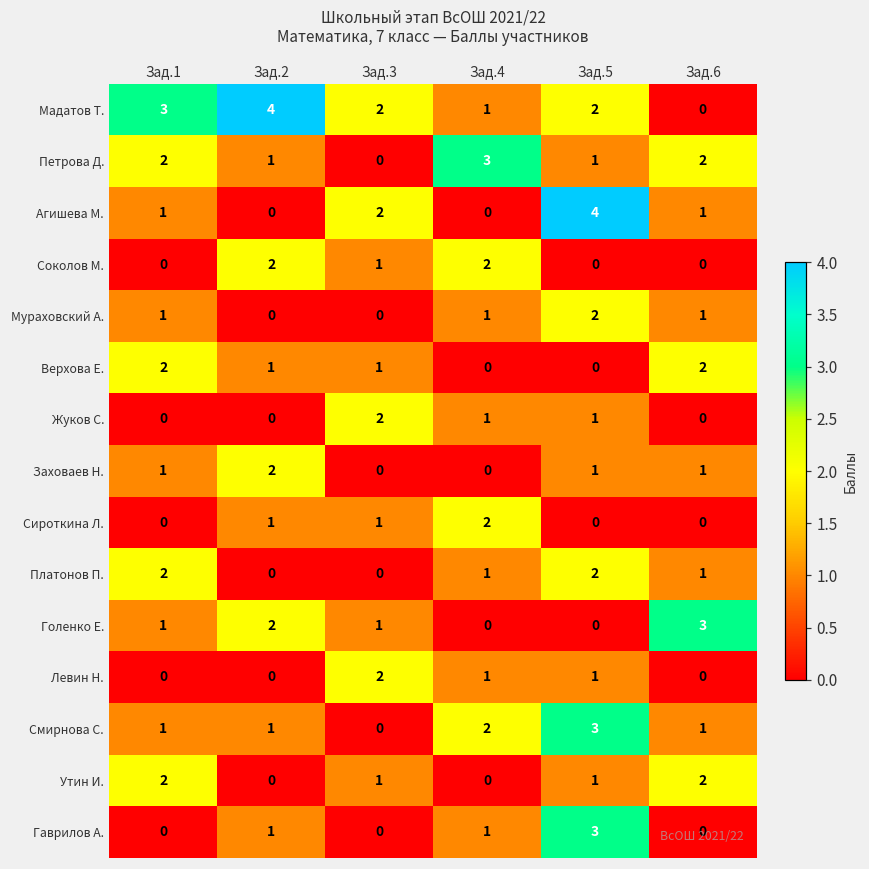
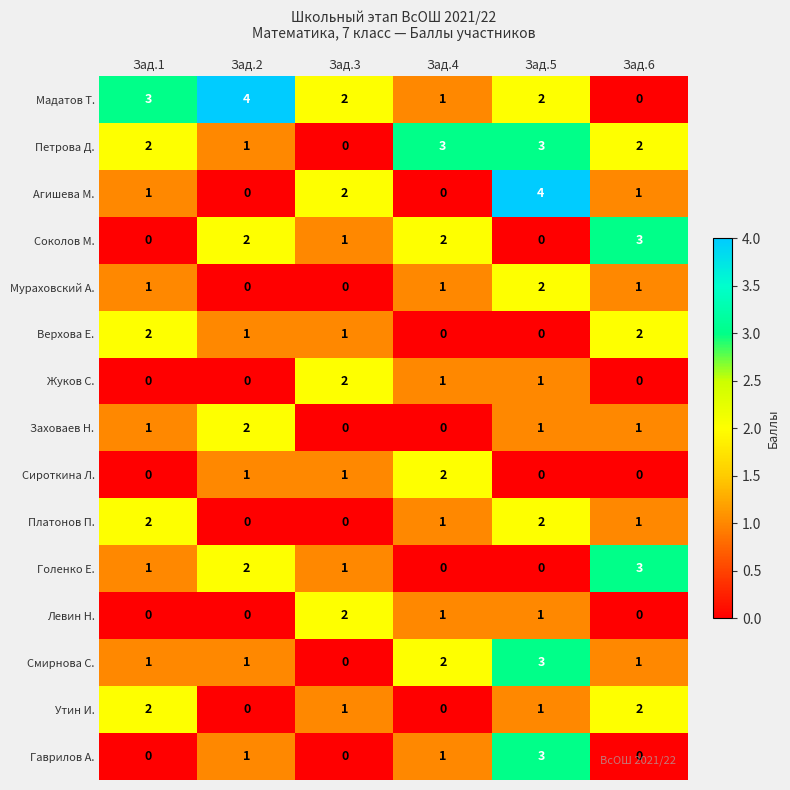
  {
    "Мадатов Т.": {
      "Зад.1": 3,
      "Зад.2": 4,
      "Зад.3": 2,
      "Зад.4": 1,
      "Зад.5": 2,
      "Зад.6": 0
    },
    "Петрова Д.": {
      "Зад.1": 2,
      "Зад.2": 1,
      "Зад.3": 0,
      "Зад.4": 3,
-     "Зад.5": 1,
+     "Зад.5": 3,
      "Зад.6": 2
    },
    "Агишева М.": {
      "Зад.1": 1,
      "Зад.2": 0,
      "Зад.3": 2,
      "Зад.4": 0,
      "Зад.5": 4,
      "Зад.6": 1
    },
    "Соколов М.": {
      "Зад.1": 0,
      "Зад.2": 2,
      "Зад.3": 1,
      "Зад.4": 2,
      "Зад.5": 0,
-     "Зад.6": 0
+     "Зад.6": 3
    },
    "Мураховский А.": {
      "Зад.1": 1,
      "Зад.2": 0,
      "Зад.3": 0,
      "Зад.4": 1,
      "Зад.5": 2,
      "Зад.6": 1
    },
    "Верхова Е.": {
      "Зад.1": 2,
      "Зад.2": 1,
      "Зад.3": 1,
      "Зад.4": 0,
      "Зад.5": 0,
      "Зад.6": 2
    },
    "Жуков С.": {
      "Зад.1": 0,
      "Зад.2": 0,
      "Зад.3": 2,
      "Зад.4": 1,
      "Зад.5": 1,
      "Зад.6": 0
    },
    "Заховаев Н.": {
      "Зад.1": 1,
      "Зад.2": 2,
      "Зад.3": 0,
      "Зад.4": 0,
      "Зад.5": 1,
      "Зад.6": 1
    },
    "Сироткина Л.": {
      "Зад.1": 0,
      "Зад.2": 1,
      "Зад.3": 1,
      "Зад.4": 2,
      "Зад.5": 0,
      "Зад.6": 0
    },
    "Платонов П.": {
      "Зад.1": 2,
      "Зад.2": 0,
      "Зад.3": 0,
      "Зад.4": 1,
      "Зад.5": 2,
      "Зад.6": 1
    },
    "Голенко Е.": {
      "Зад.1": 1,
      "Зад.2": 2,
      "Зад.3": 1,
      "Зад.4": 0,
      "Зад.5": 0,
      "Зад.6": 3
    },
    "Левин Н.": {
      "Зад.1": 0,
      "Зад.2": 0,
      "Зад.3": 2,
      "Зад.4": 1,
      "Зад.5": 1,
      "Зад.6": 0
    },
    "Смирнова С.": {
      "Зад.1": 1,
      "Зад.2": 1,
      "Зад.3": 0,
      "Зад.4": 2,
      "Зад.5": 3,
      "Зад.6": 1
    },
    "Утин И.": {
      "Зад.1": 2,
      "Зад.2": 0,
      "Зад.3": 1,
      "Зад.4": 0,
      "Зад.5": 1,
      "Зад.6": 2
    },
    "Гаврилов А.": {
      "Зад.1": 0,
      "Зад.2": 1,
      "Зад.3": 0,
      "Зад.4": 1,
      "Зад.5": 3
    }
  }
